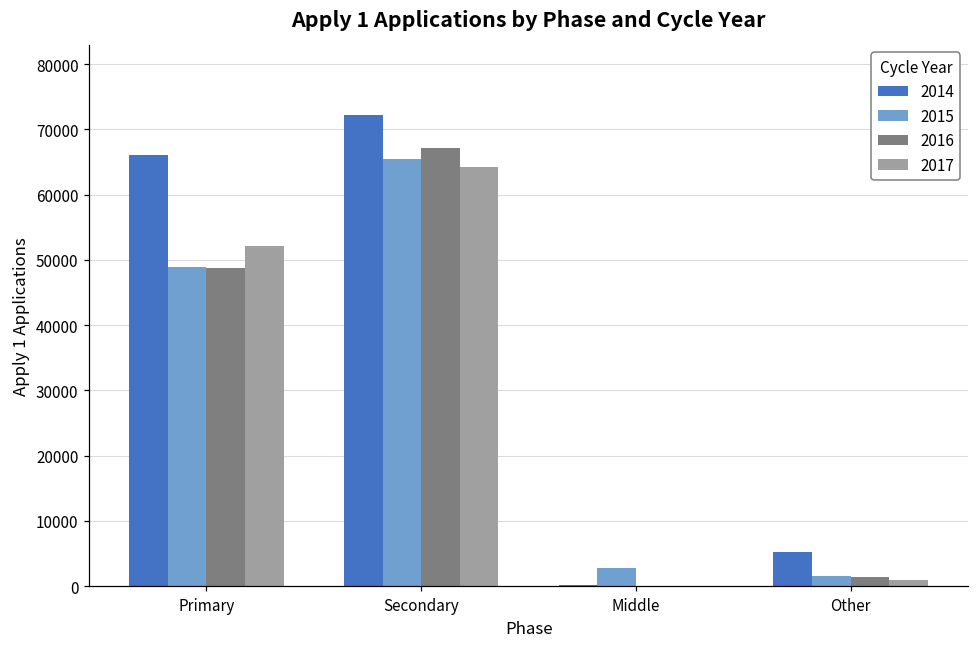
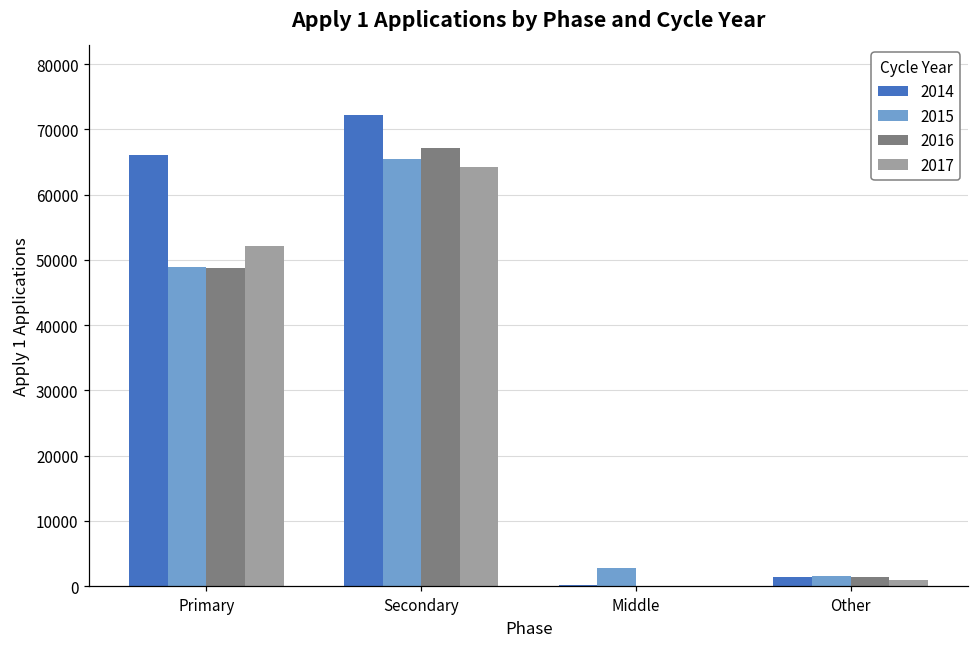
  {
    "2014": {
      "Primary": 66000,
      "Secondary": 72000,
-     "Other": 5000
+     "Other": 1000
    },
    "2015": {
      "Primary": 49000,
      "Secondary": 65000,
      "Middle": 3000,
      "Other": 2000
    }
  }
